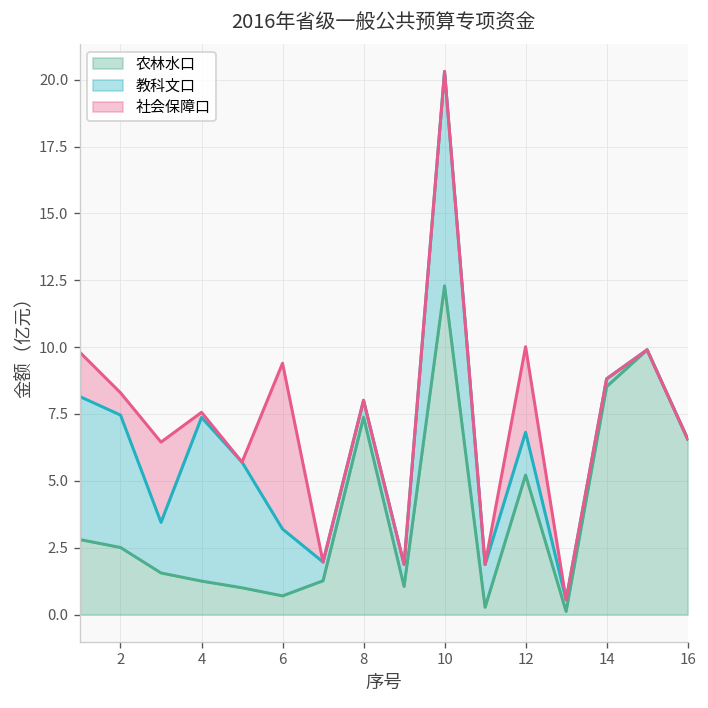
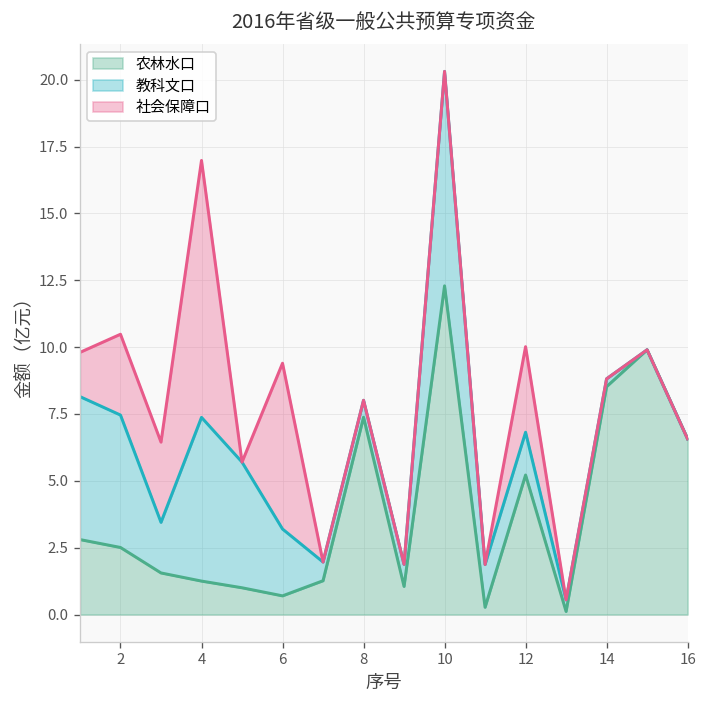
  {
    "社会保障口": {
-     "2": 0.8,
-     "4": 0.2,
+     "2": 3.0,
+     "4": 9.6,
      "6": 6.2,
      "12": 3.2
    }
  }
